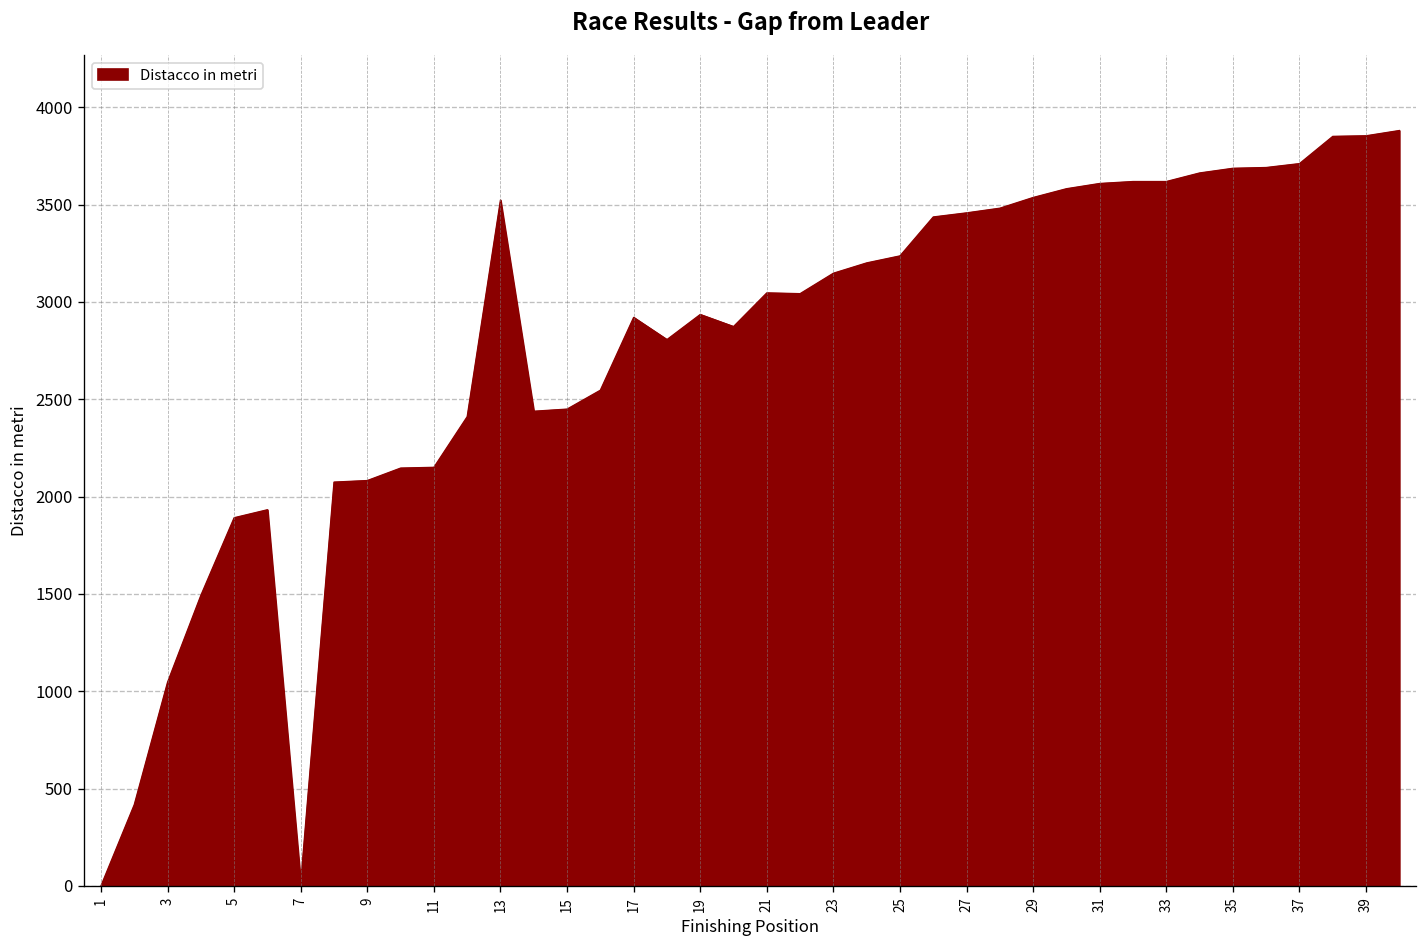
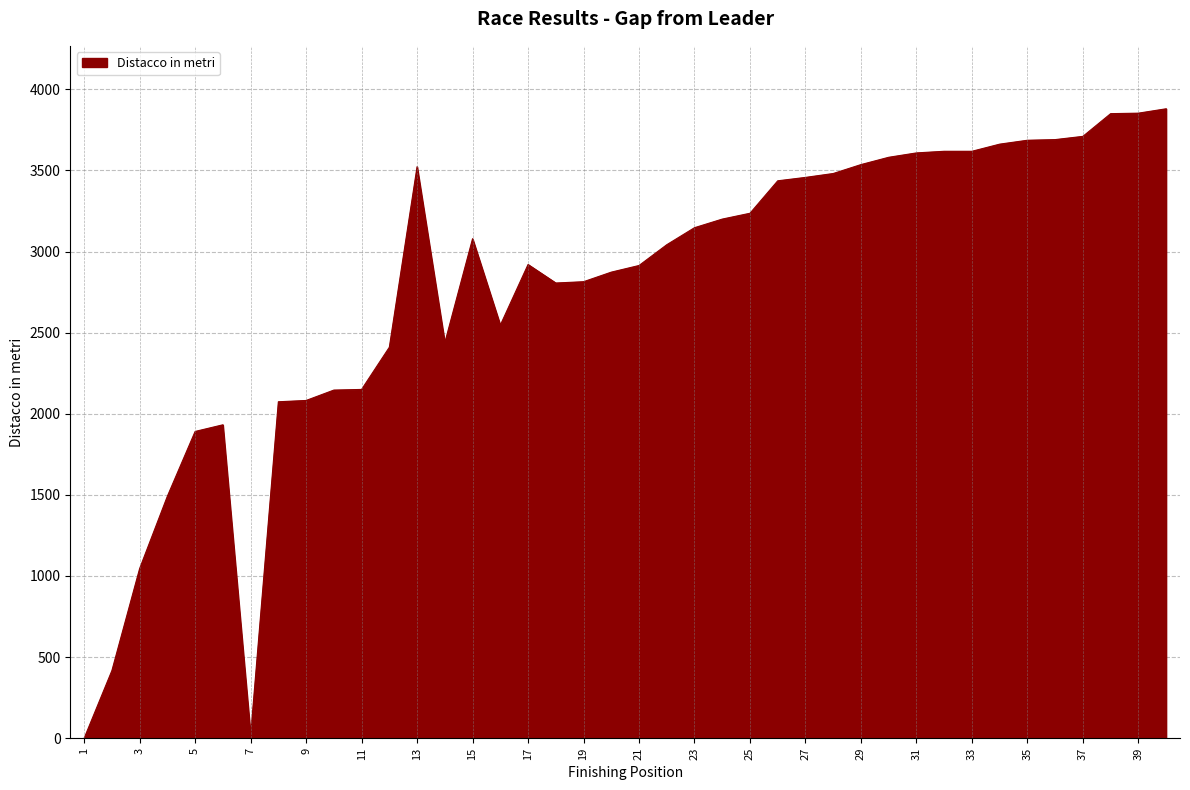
  {
    "1": 0,
    "3": 1050,
    "5": 1890,
    "7": 20,
    "9": 2080,
    "11": 2150,
    "13": 3520,
-   "15": 2450,
+   "15": 3080,
    "17": 2920,
-   "19": 2940,
-   "21": 3050,
+   "19": 2810,
+   "21": 2910,
    "23": 3150,
    "25": 3240,
    "27": 3460,
    "29": 3540,
    "31": 3610,
    "33": 3620,
    "35": 3690,
    "37": 3710,
    "39": 3850
  }
